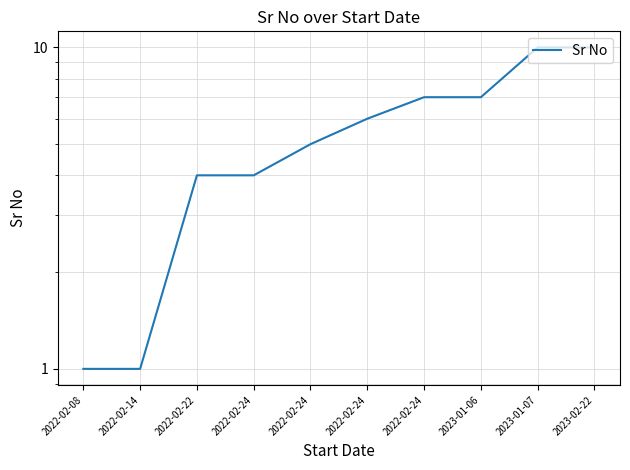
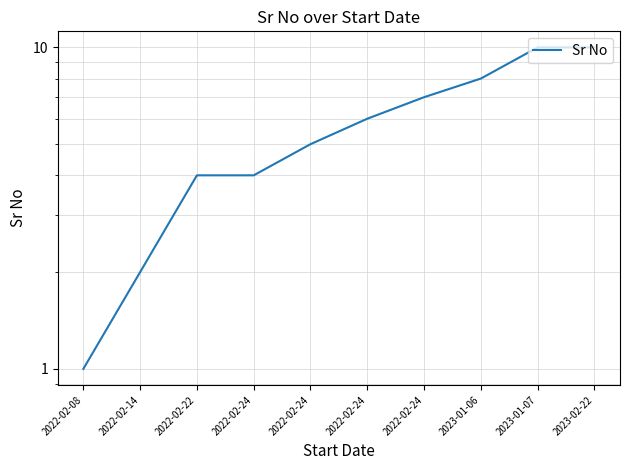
  {
    "2022-02-08": 1,
-   "2022-02-14": 1,
+   "2022-02-14": 2,
    "2022-02-22": 4,
-   "2023-01-06": 7
+   "2023-01-06": 8
  }
